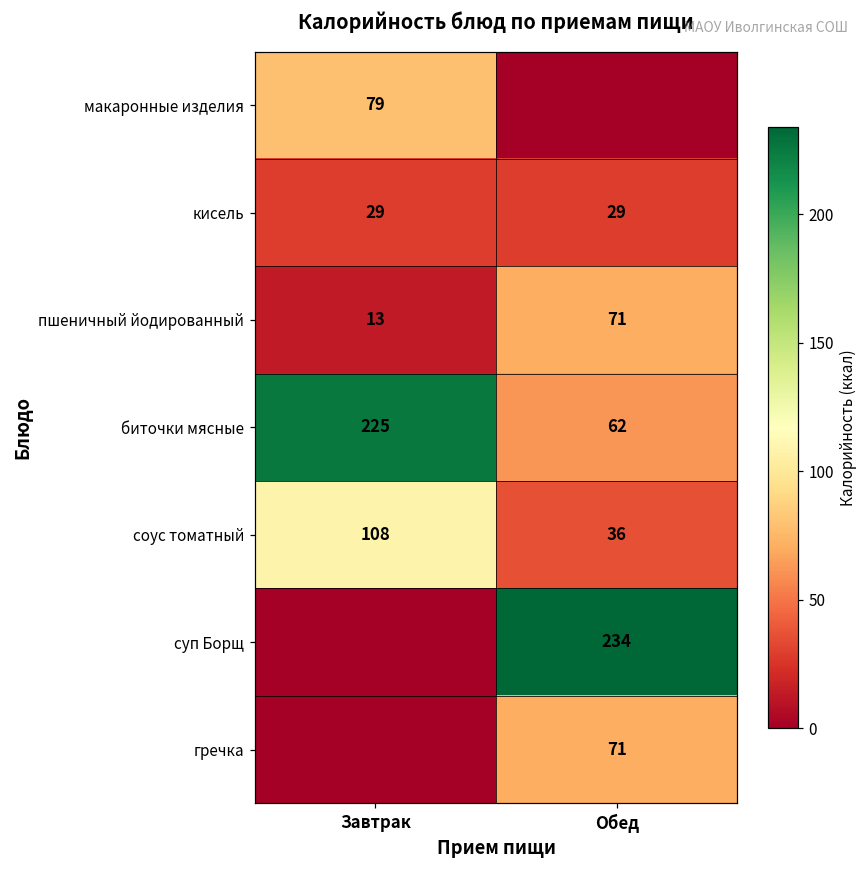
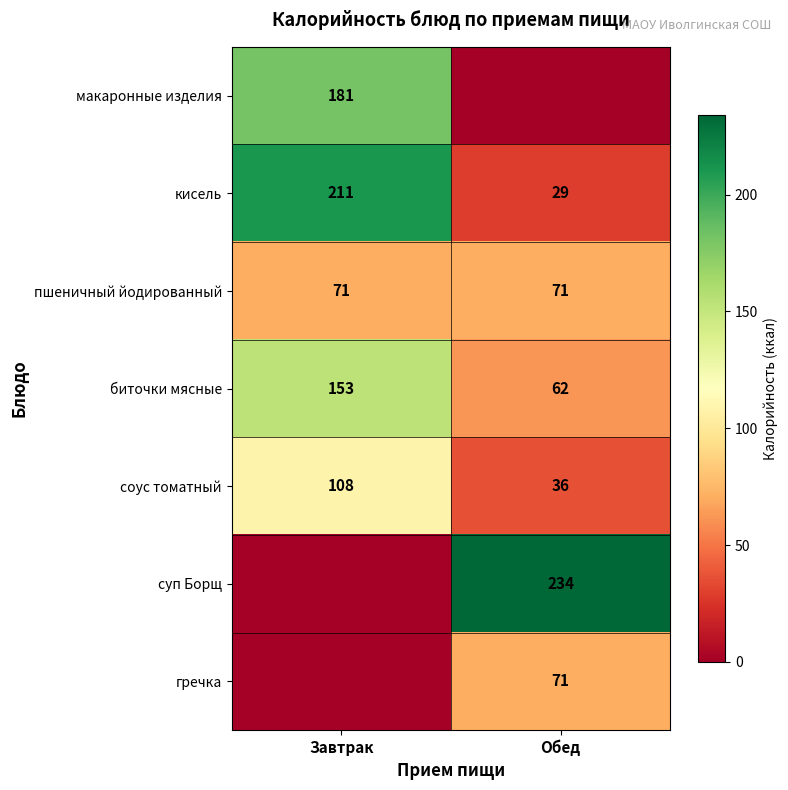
  {
    "макаронные изделия": {
-     "Завтрак": 79
+     "Завтрак": 181
    },
    "кисель": {
-     "Завтрак": 29,
+     "Завтрак": 211,
      "Обед": 29
    },
    "пшеничный йодированный": {
-     "Завтрак": 13,
+     "Завтрак": 71,
      "Обед": 71
    },
    "биточки мясные": {
-     "Завтрак": 225,
+     "Завтрак": 153,
      "Обед": 62
    },
    "соус томатный": {
      "Завтрак": 108,
      "Обед": 36
    },
    "суп Борщ": {
      "Обед": 234
    },
    "гречка": {
      "Обед": 71
    }
  }
